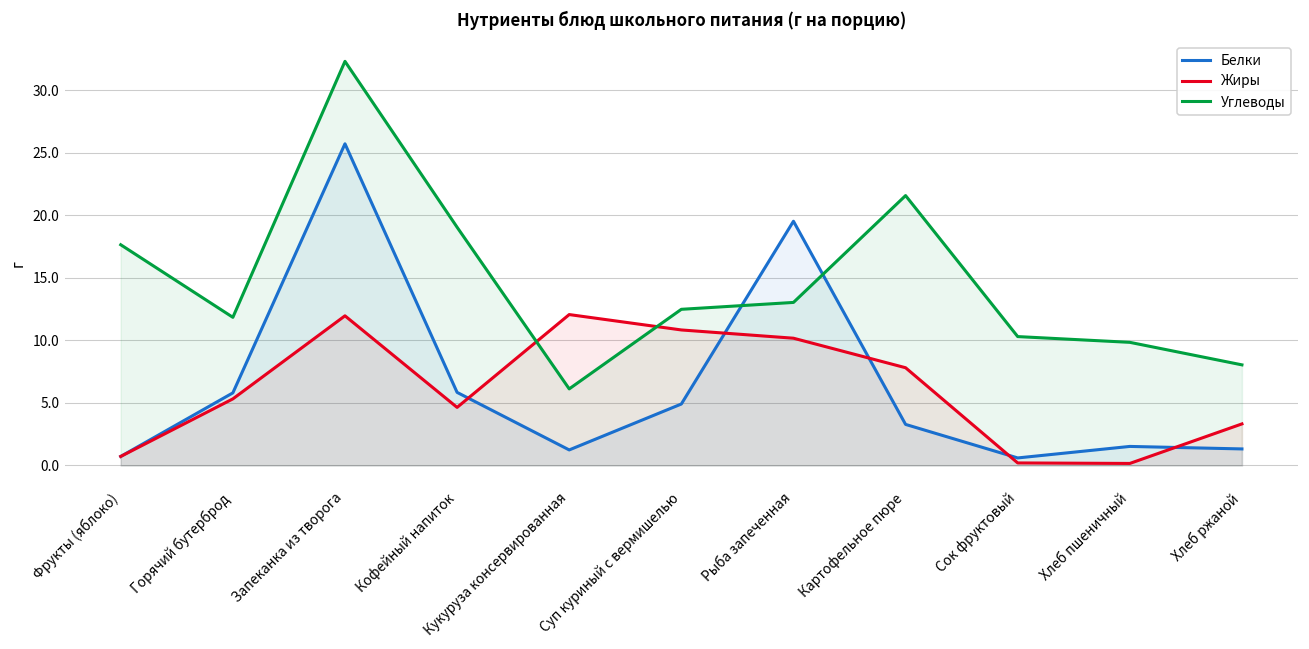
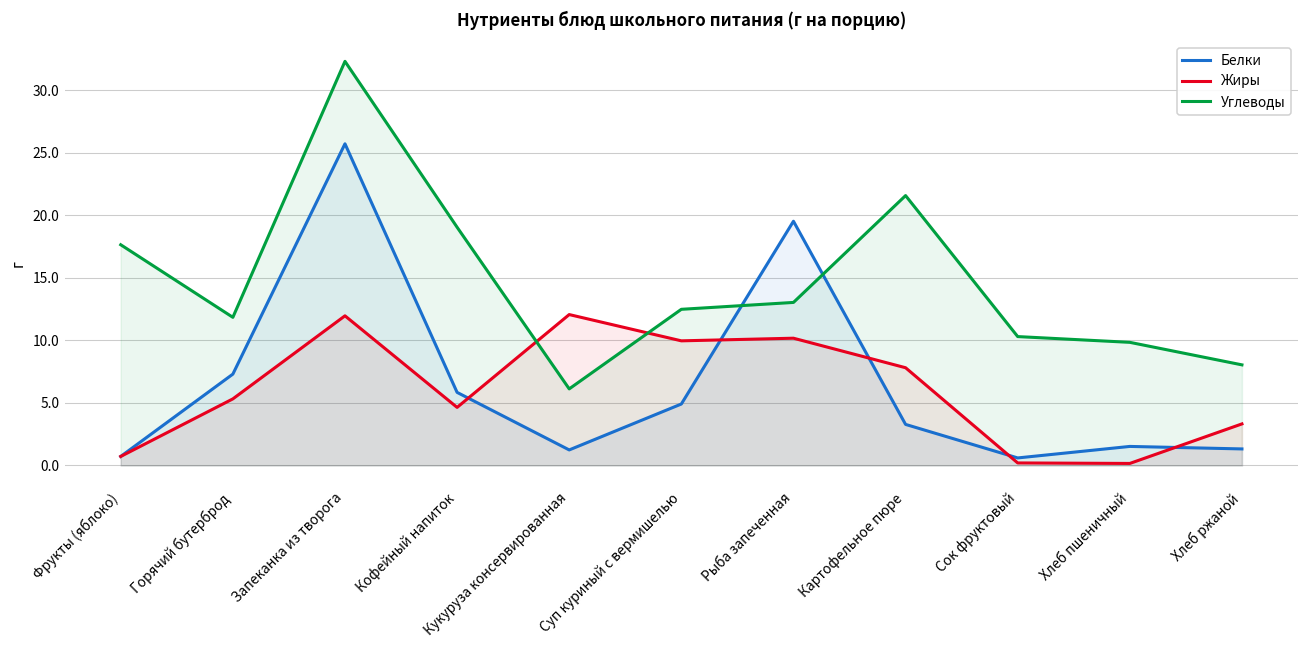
  {
    "Белки": {
-     "Горячий бутерброд": 5.8,
+     "Горячий бутерброд": 7.3,
      "Запеканка из творога": 25.7,
      "Кофейный напиток": 5.8,
      "Кукуруза консервированная": 1.2,
      "Суп куриный с вермишелью": 4.9,
      "Рыба запеченная": 19.5,
      "Картофельное пюре": 3.3,
      "Сок фруктовый": 0.6,
      "Хлеб пшеничный": 1.5,
      "Хлеб ржаной": 1.3
    },
    "Жиры": {
      "Горячий бутерброд": 5.3,
      "Запеканка из творога": 12.0,
      "Кофейный напиток": 4.6,
      "Кукуруза консервированная": 12.1,
-     "Суп куриный с вермишелью": 10.8,
+     "Суп куриный с вермишелью": 10.0,
      "Рыба запеченная": 10.2,
      "Картофельное пюре": 7.8,
      "Сок фруктовый": 0.2,
      "Хлеб пшеничный": 0.2,
      "Хлеб ржаной": 3.3
    },
    "Углеводы": {
      "Фрукты (яблоко)": 17.6,
      "Горячий бутерброд": 11.8,
      "Запеканка из творога": 32.3,
      "Кофейный напиток": 19.0,
      "Кукуруза консервированная": 6.1,
      "Суп куриный с вермишелью": 12.5,
      "Рыба запеченная": 13.0,
      "Картофельное пюре": 21.6,
      "Сок фруктовый": 10.3,
      "Хлеб пшеничный": 9.8,
      "Хлеб ржаной": 8.0
    }
  }
